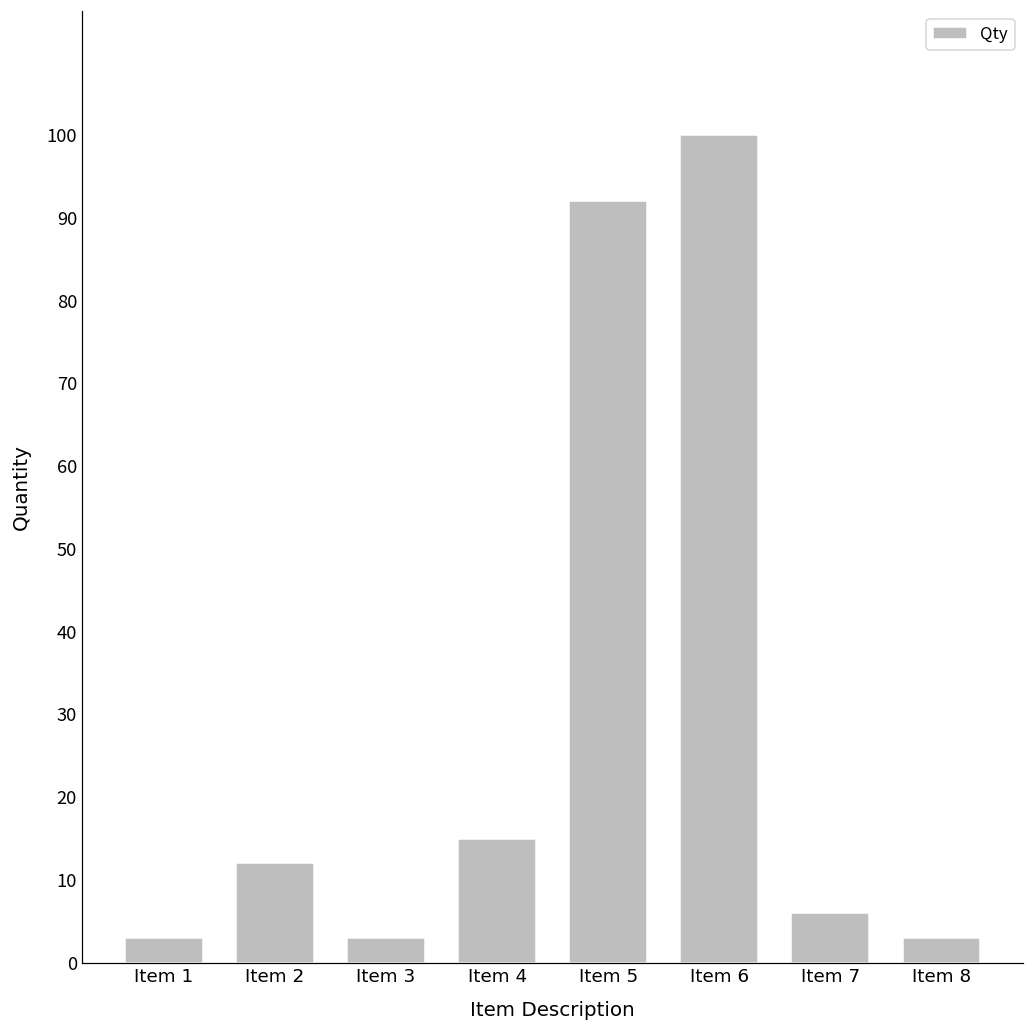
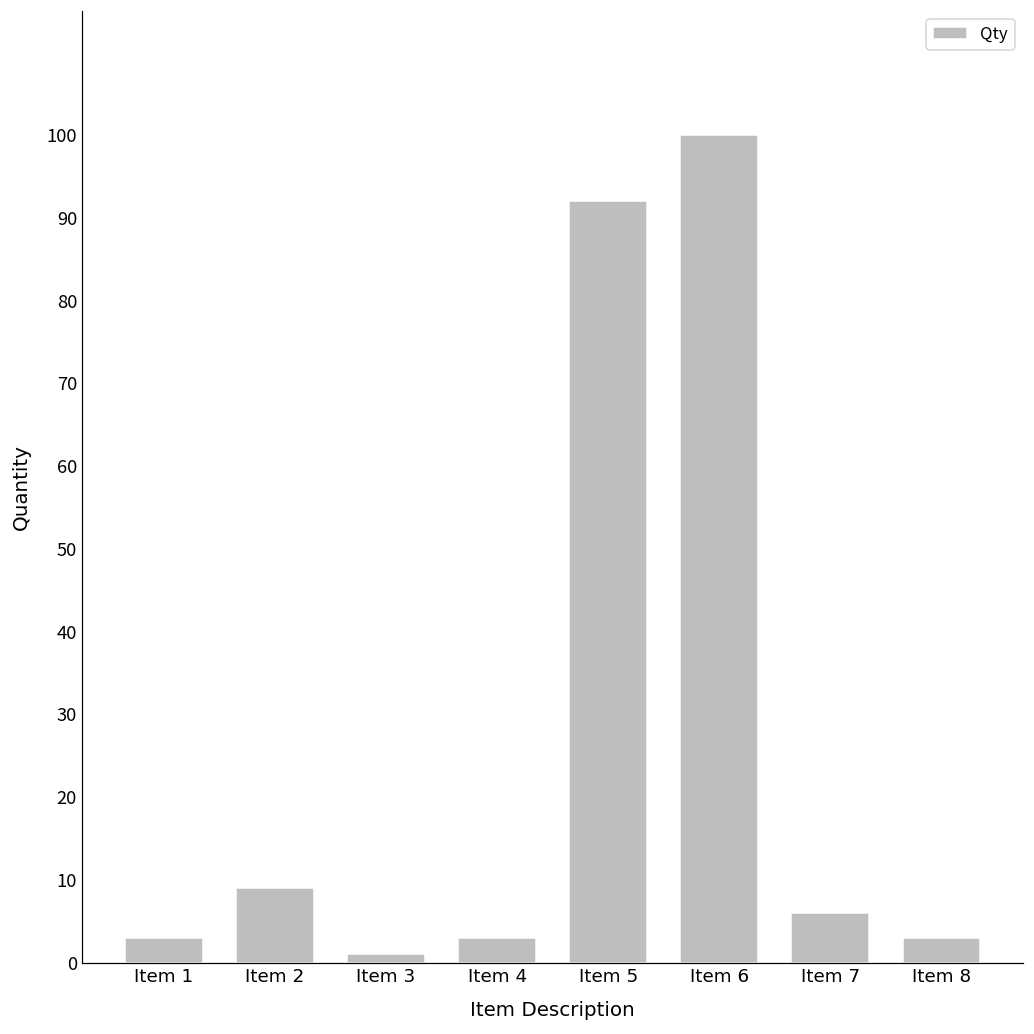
  {
    "Item 1": 3,
-   "Item 2": 12,
-   "Item 3": 3,
-   "Item 4": 15,
+   "Item 2": 9,
+   "Item 3": 1,
+   "Item 4": 3,
    "Item 5": 92,
    "Item 6": 100,
    "Item 7": 6,
    "Item 8": 3
  }
